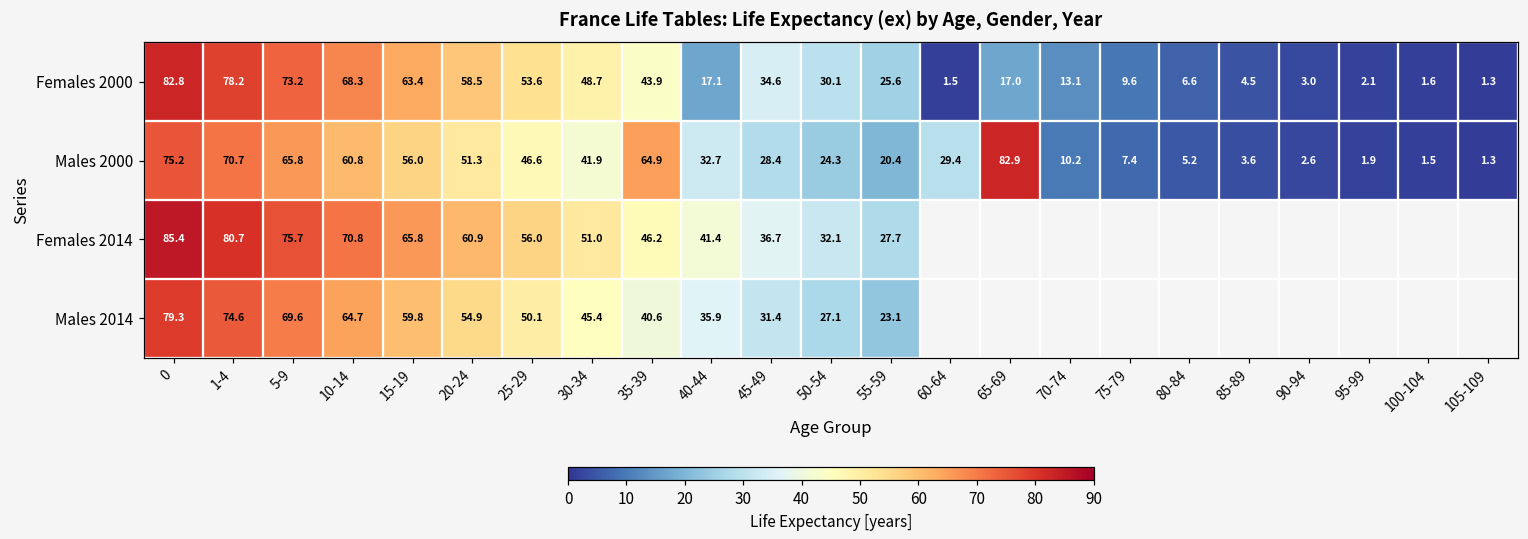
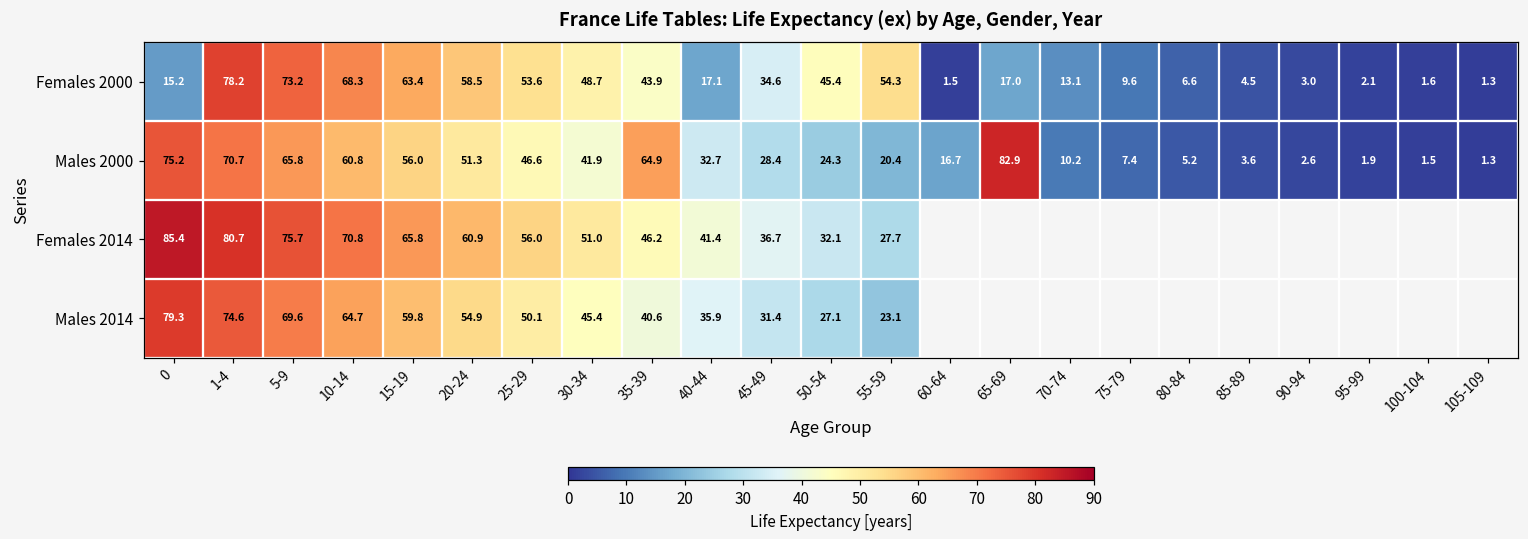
  {
    "Females 2000": {
-     "0": 82.8,
+     "0": 15.2,
      "1-4": 78.2,
      "5-9": 73.2,
      "10-14": 68.3,
      "15-19": 63.4,
      "20-24": 58.5,
      "25-29": 53.6,
      "30-34": 48.7,
      "35-39": 43.9,
      "40-44": 17.1,
      "45-49": 34.6,
-     "50-54": 30.1,
-     "55-59": 25.6,
+     "50-54": 45.4,
+     "55-59": 54.3,
      "60-64": 1.5,
      "65-69": 17.0,
      "70-74": 13.1,
      "75-79": 9.6,
      "80-84": 6.6,
      "85-89": 4.5,
      "90-94": 3.0,
      "95-99": 2.1,
      "100-104": 1.6,
      "105-109": 1.3
    },
    "Males 2000": {
      "0": 75.2,
      "1-4": 70.7,
      "5-9": 65.8,
      "10-14": 60.8,
      "15-19": 56.0,
      "20-24": 51.3,
      "25-29": 46.6,
      "30-34": 41.9,
      "35-39": 64.9,
      "40-44": 32.7,
      "45-49": 28.4,
      "50-54": 24.3,
      "55-59": 20.4,
-     "60-64": 29.4,
+     "60-64": 16.7,
      "65-69": 82.9,
      "70-74": 10.2,
      "75-79": 7.4,
      "80-84": 5.2,
      "85-89": 3.6,
      "90-94": 2.6,
      "95-99": 1.9,
      "100-104": 1.5,
      "105-109": 1.3
    },
    "Females 2014": {
      "0": 85.4,
      "1-4": 80.7,
      "5-9": 75.7,
      "10-14": 70.8,
      "15-19": 65.8,
      "20-24": 60.9,
      "25-29": 56.0,
      "30-34": 51.0,
      "35-39": 46.2,
      "40-44": 41.4,
      "45-49": 36.7,
      "50-54": 32.1,
      "55-59": 27.7
    },
    "Males 2014": {
      "0": 79.3,
      "1-4": 74.6,
      "5-9": 69.6,
      "10-14": 64.7,
      "15-19": 59.8,
      "20-24": 54.9,
      "25-29": 50.1,
      "30-34": 45.4,
      "35-39": 40.6,
      "40-44": 35.9,
      "45-49": 31.4,
      "50-54": 27.1,
      "55-59": 23.1
    }
  }
